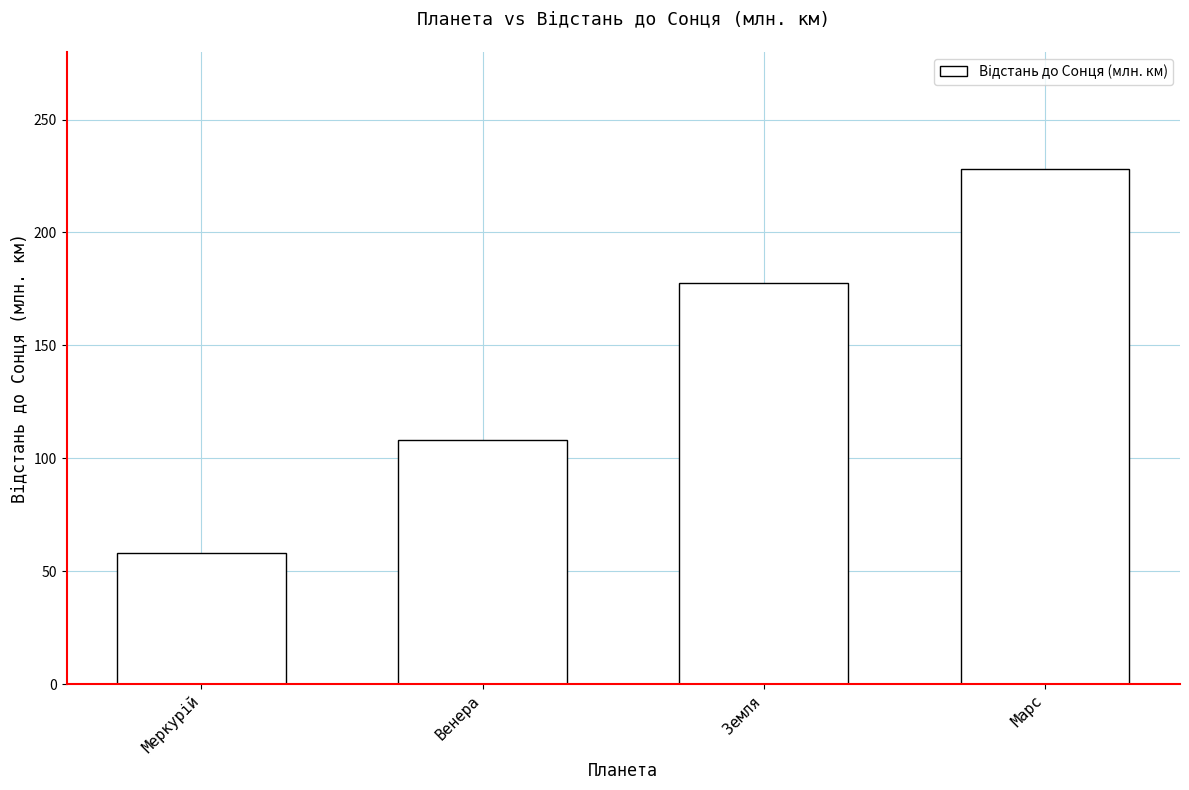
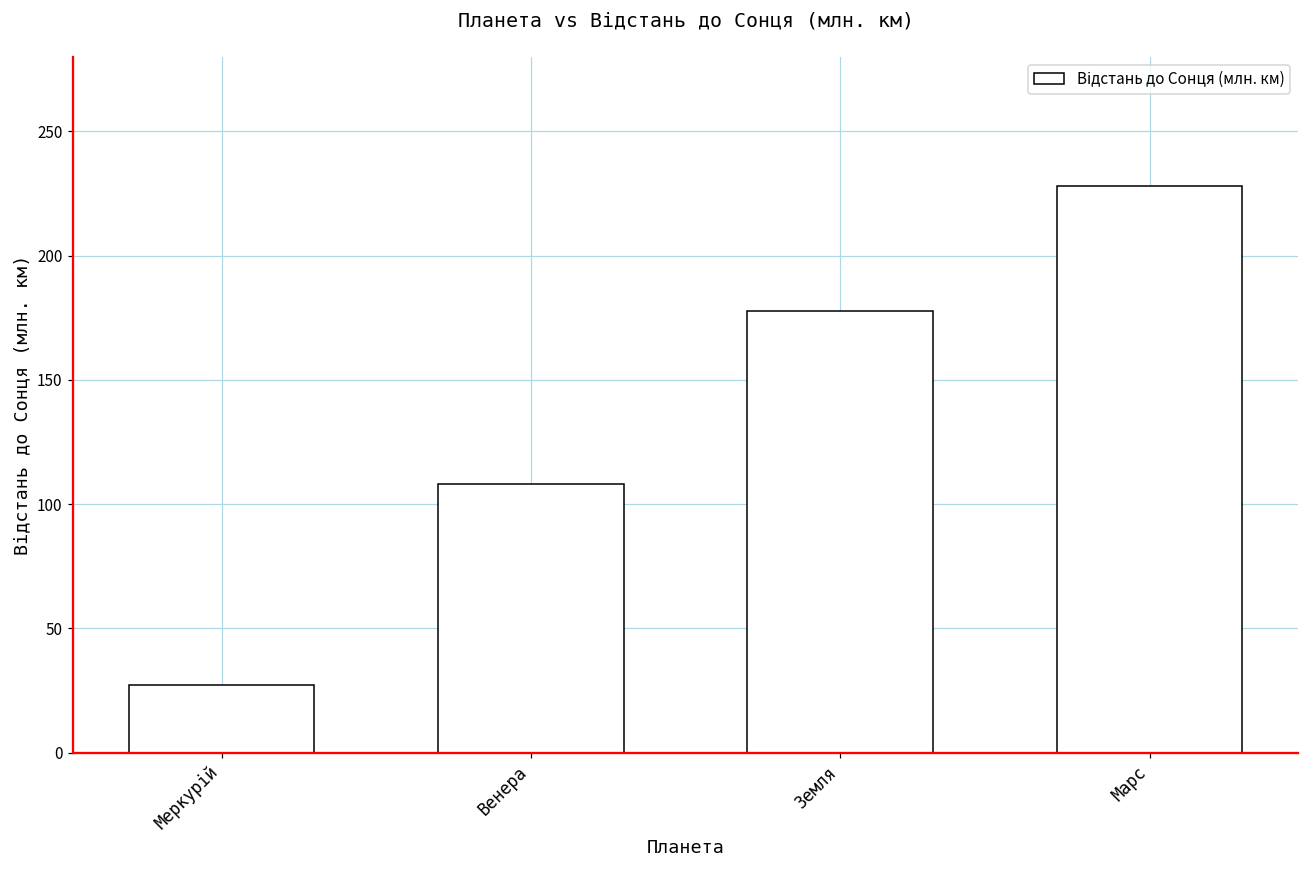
  {
-   "Меркурій": 58,
+   "Меркурій": 27,
    "Венера": 108,
    "Земля": 178,
    "Марс": 228
  }
